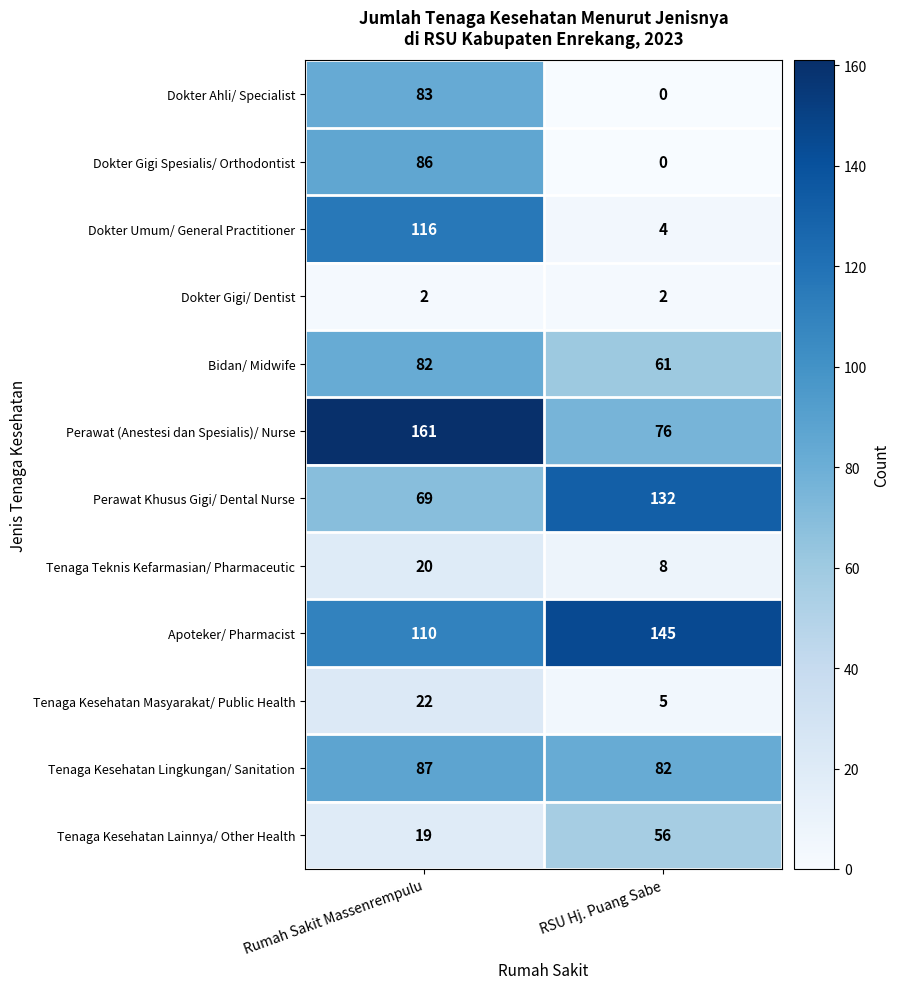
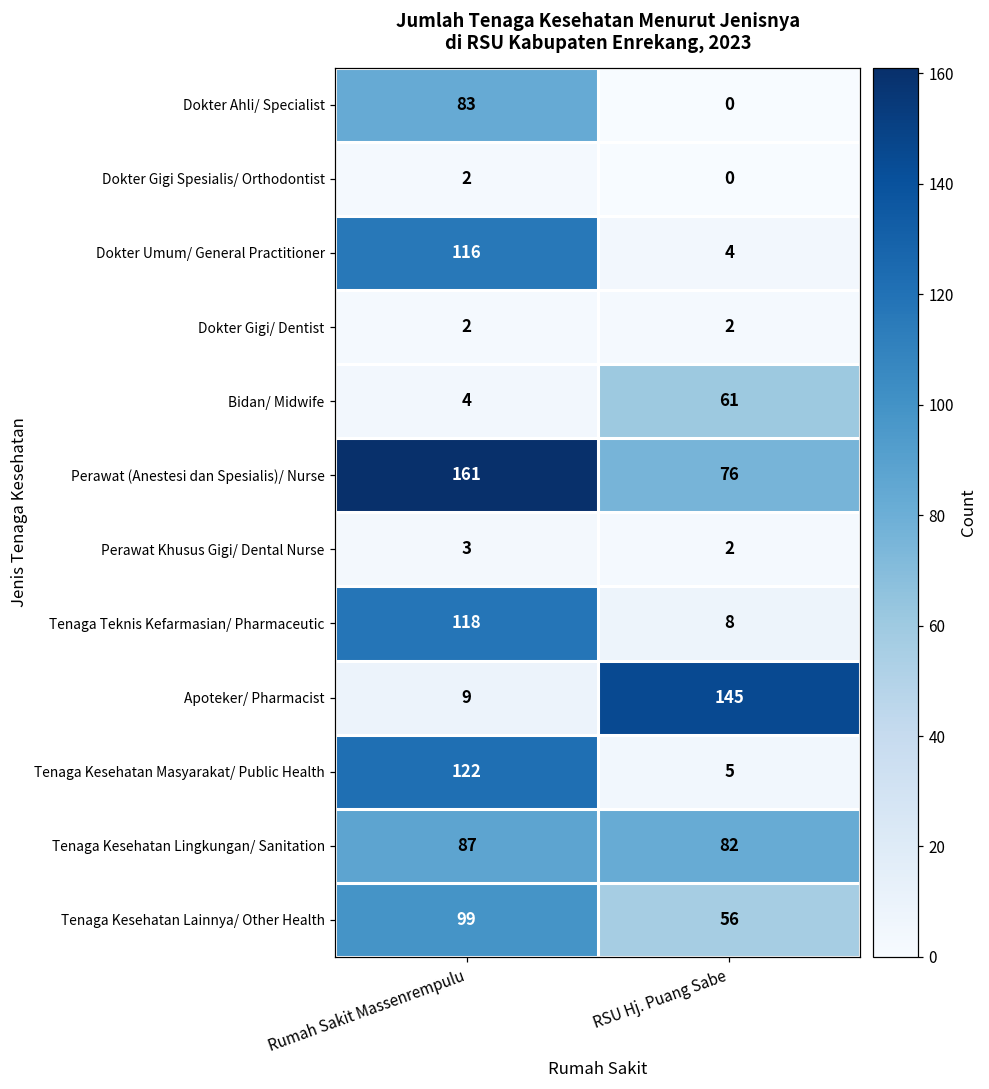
  {
    "Dokter Ahli/ Specialist": {
      "Rumah Sakit Massenrempulu": 83,
      "RSU Hj. Puang Sabe": 0
    },
    "Dokter Gigi Spesialis/ Orthodontist": {
-     "Rumah Sakit Massenrempulu": 86,
+     "Rumah Sakit Massenrempulu": 2,
      "RSU Hj. Puang Sabe": 0
    },
    "Dokter Umum/ General Practitioner": {
      "Rumah Sakit Massenrempulu": 116,
      "RSU Hj. Puang Sabe": 4
    },
    "Dokter Gigi/ Dentist": {
      "Rumah Sakit Massenrempulu": 2,
      "RSU Hj. Puang Sabe": 2
    },
    "Bidan/ Midwife": {
-     "Rumah Sakit Massenrempulu": 82,
+     "Rumah Sakit Massenrempulu": 4,
      "RSU Hj. Puang Sabe": 61
    },
    "Perawat (Anestesi dan Spesialis)/ Nurse": {
      "Rumah Sakit Massenrempulu": 161,
      "RSU Hj. Puang Sabe": 76
    },
    "Perawat Khusus Gigi/ Dental Nurse": {
-     "Rumah Sakit Massenrempulu": 69,
-     "RSU Hj. Puang Sabe": 132
+     "Rumah Sakit Massenrempulu": 3,
+     "RSU Hj. Puang Sabe": 2
    },
    "Tenaga Teknis Kefarmasian/ Pharmaceutic": {
-     "Rumah Sakit Massenrempulu": 20,
+     "Rumah Sakit Massenrempulu": 118,
      "RSU Hj. Puang Sabe": 8
    },
    "Apoteker/ Pharmacist": {
-     "Rumah Sakit Massenrempulu": 110,
+     "Rumah Sakit Massenrempulu": 9,
      "RSU Hj. Puang Sabe": 145
    },
    "Tenaga Kesehatan Masyarakat/ Public Health": {
-     "Rumah Sakit Massenrempulu": 22,
+     "Rumah Sakit Massenrempulu": 122,
      "RSU Hj. Puang Sabe": 5
    },
    "Tenaga Kesehatan Lingkungan/ Sanitation": {
      "Rumah Sakit Massenrempulu": 87,
      "RSU Hj. Puang Sabe": 82
    },
    "Tenaga Kesehatan Lainnya/ Other Health": {
-     "Rumah Sakit Massenrempulu": 19,
+     "Rumah Sakit Massenrempulu": 99,
      "RSU Hj. Puang Sabe": 56
    }
  }
